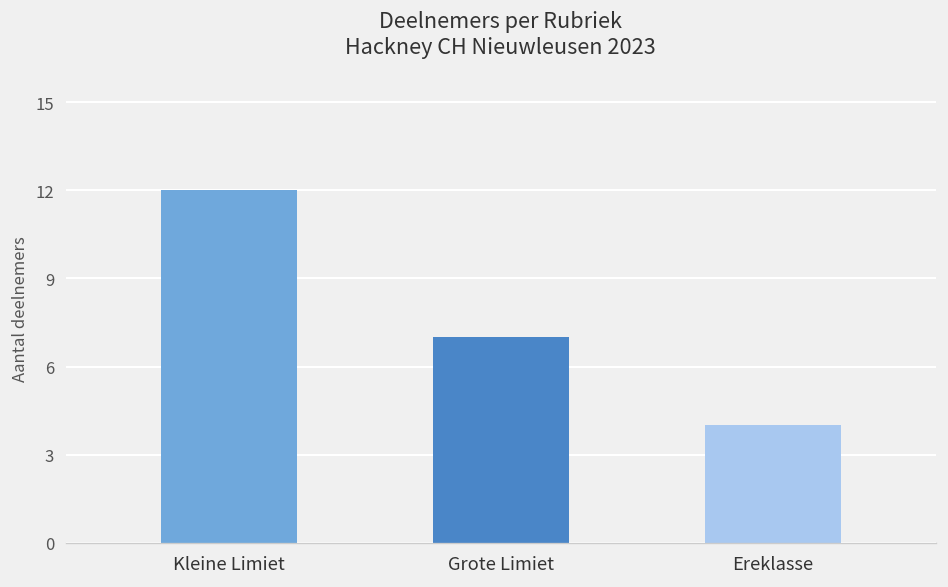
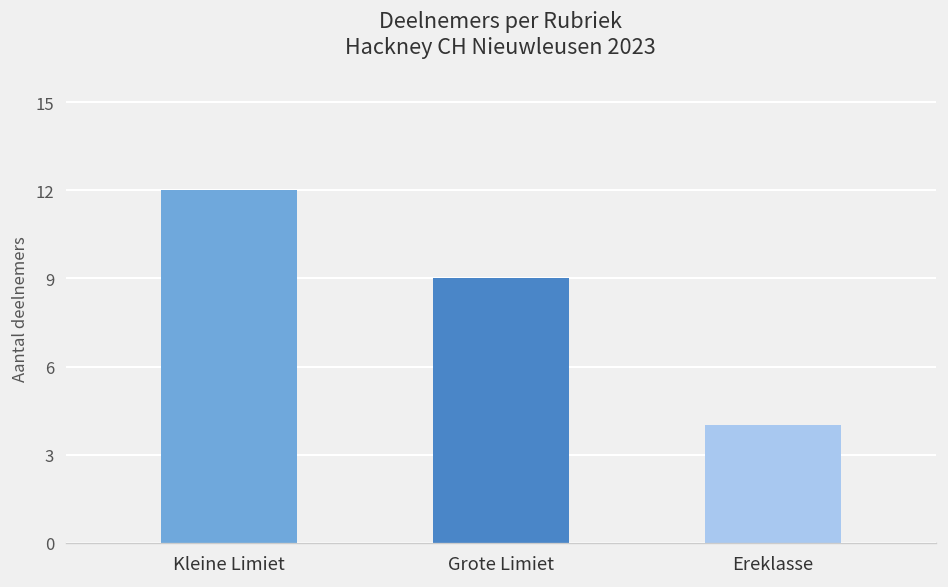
  {
    "Kleine Limiet": 12,
-   "Grote Limiet": 7,
+   "Grote Limiet": 9,
    "Ereklasse": 4
  }
